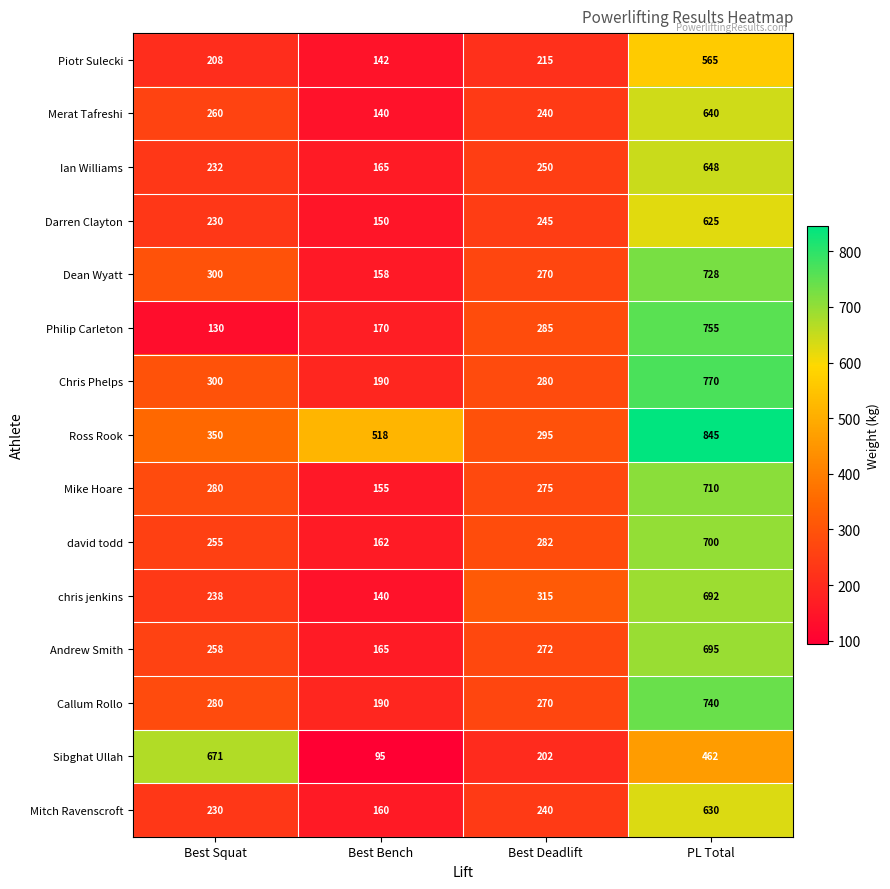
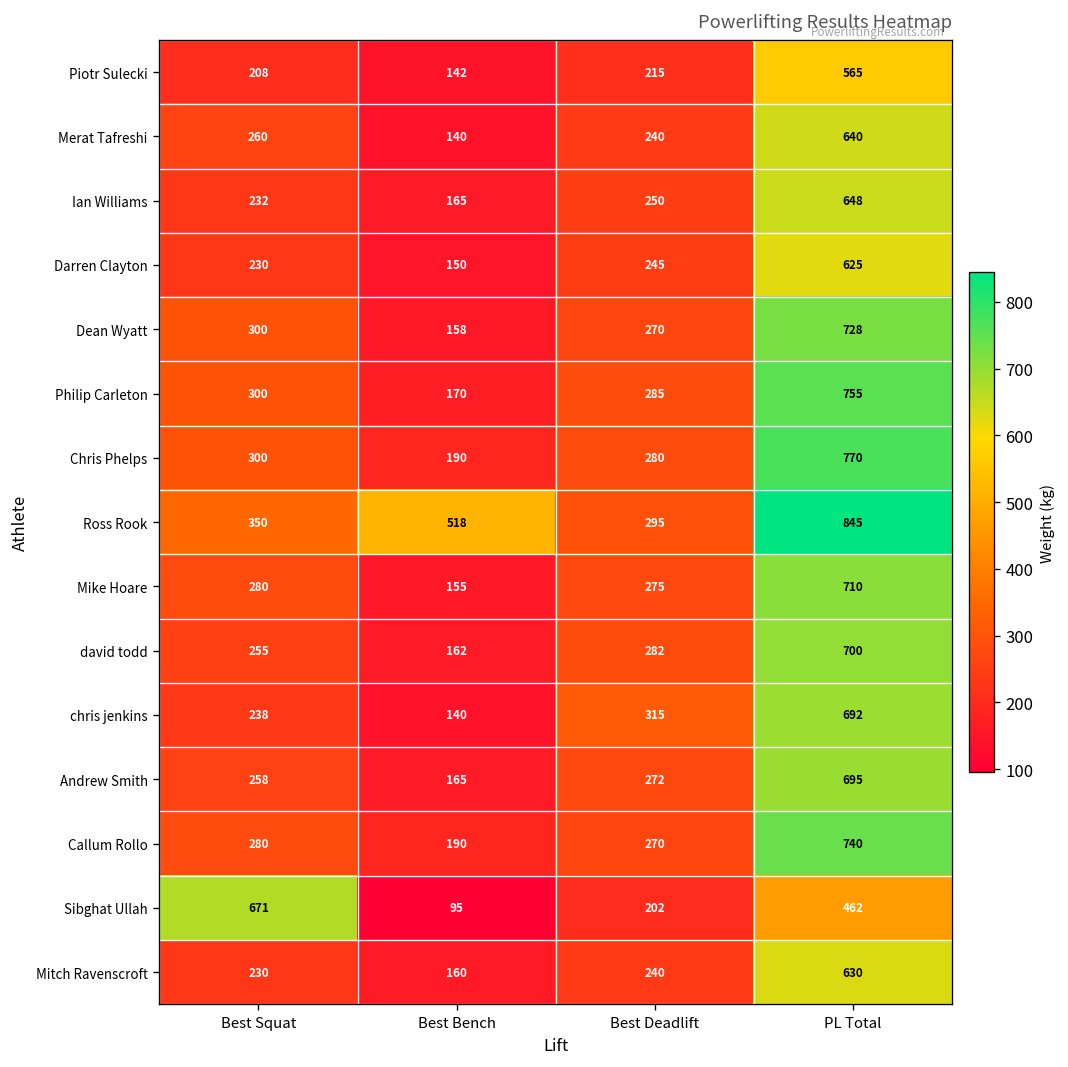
  {
    "Piotr Sulecki": {
      "Best Squat": 208,
      "Best Bench": 142,
      "Best Deadlift": 215,
      "PL Total": 565
    },
    "Merat Tafreshi": {
      "Best Squat": 260,
      "Best Bench": 140,
      "Best Deadlift": 240,
      "PL Total": 640
    },
    "Ian Williams": {
      "Best Squat": 232,
      "Best Bench": 165,
      "Best Deadlift": 250,
      "PL Total": 648
    },
    "Darren Clayton": {
      "Best Squat": 230,
      "Best Bench": 150,
      "Best Deadlift": 245,
      "PL Total": 625
    },
    "Dean Wyatt": {
      "Best Squat": 300,
      "Best Bench": 158,
      "Best Deadlift": 270,
      "PL Total": 728
    },
    "Philip Carleton": {
-     "Best Squat": 130,
+     "Best Squat": 300,
      "Best Bench": 170,
      "Best Deadlift": 285,
      "PL Total": 755
    },
    "Chris Phelps": {
      "Best Squat": 300,
      "Best Bench": 190,
      "Best Deadlift": 280,
      "PL Total": 770
    },
    "Ross Rook": {
      "Best Squat": 350,
      "Best Bench": 518,
      "Best Deadlift": 295,
      "PL Total": 845
    },
    "Mike Hoare": {
      "Best Squat": 280,
      "Best Bench": 155,
      "Best Deadlift": 275,
      "PL Total": 710
    },
    "david todd": {
      "Best Squat": 255,
      "Best Bench": 162,
      "Best Deadlift": 282,
      "PL Total": 700
    },
    "chris jenkins": {
      "Best Squat": 238,
      "Best Bench": 140,
      "Best Deadlift": 315,
      "PL Total": 692
    },
    "Andrew Smith": {
      "Best Squat": 258,
      "Best Bench": 165,
      "Best Deadlift": 272,
      "PL Total": 695
    },
    "Callum Rollo": {
      "Best Squat": 280,
      "Best Bench": 190,
      "Best Deadlift": 270,
      "PL Total": 740
    },
    "Sibghat Ullah": {
      "Best Squat": 671,
      "Best Bench": 95,
      "Best Deadlift": 202,
      "PL Total": 462
    },
    "Mitch Ravenscroft": {
      "Best Squat": 230,
      "Best Bench": 160,
      "Best Deadlift": 240,
      "PL Total": 630
    }
  }
